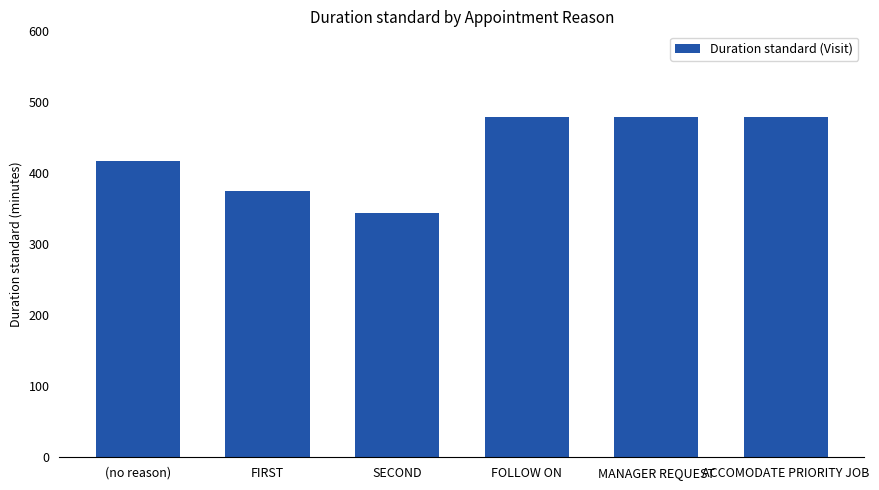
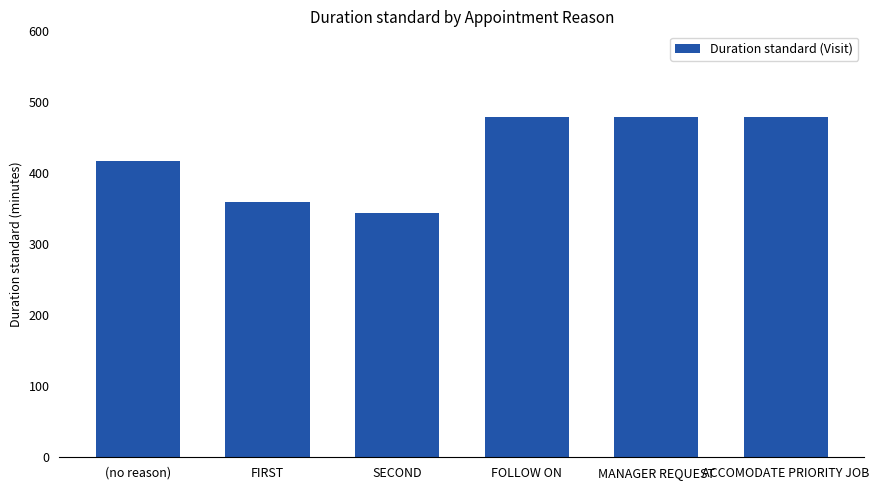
  {
    "(no reason)": 420,
-   "FIRST": 380,
+   "FIRST": 360,
    "SECOND": 340,
    "FOLLOW ON": 480,
    "MANAGER REQUEST": 480,
    "ACCOMODATE PRIORITY JOB": 480
  }
